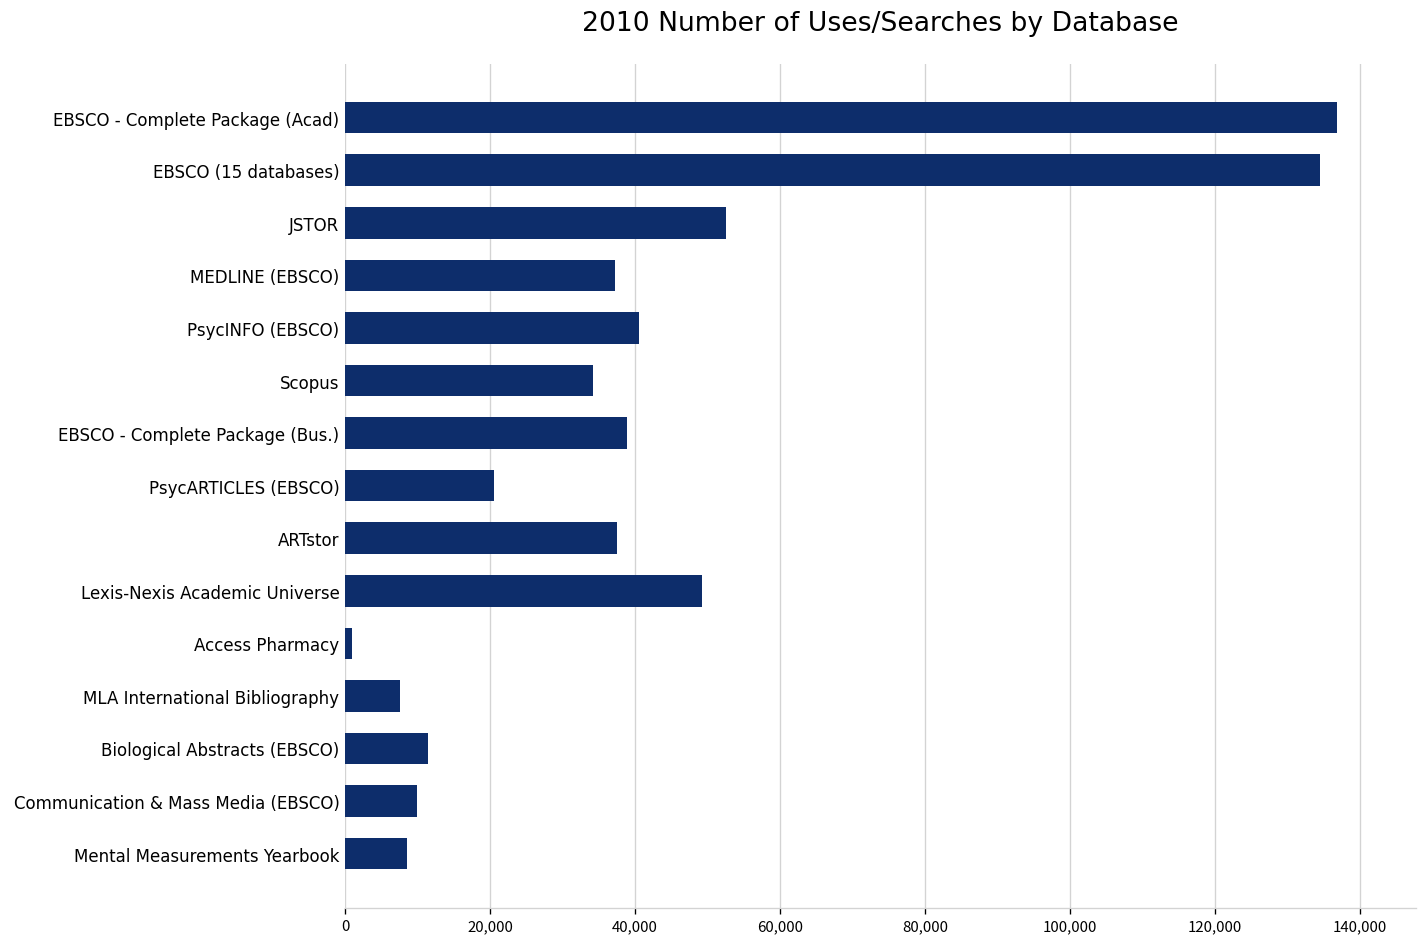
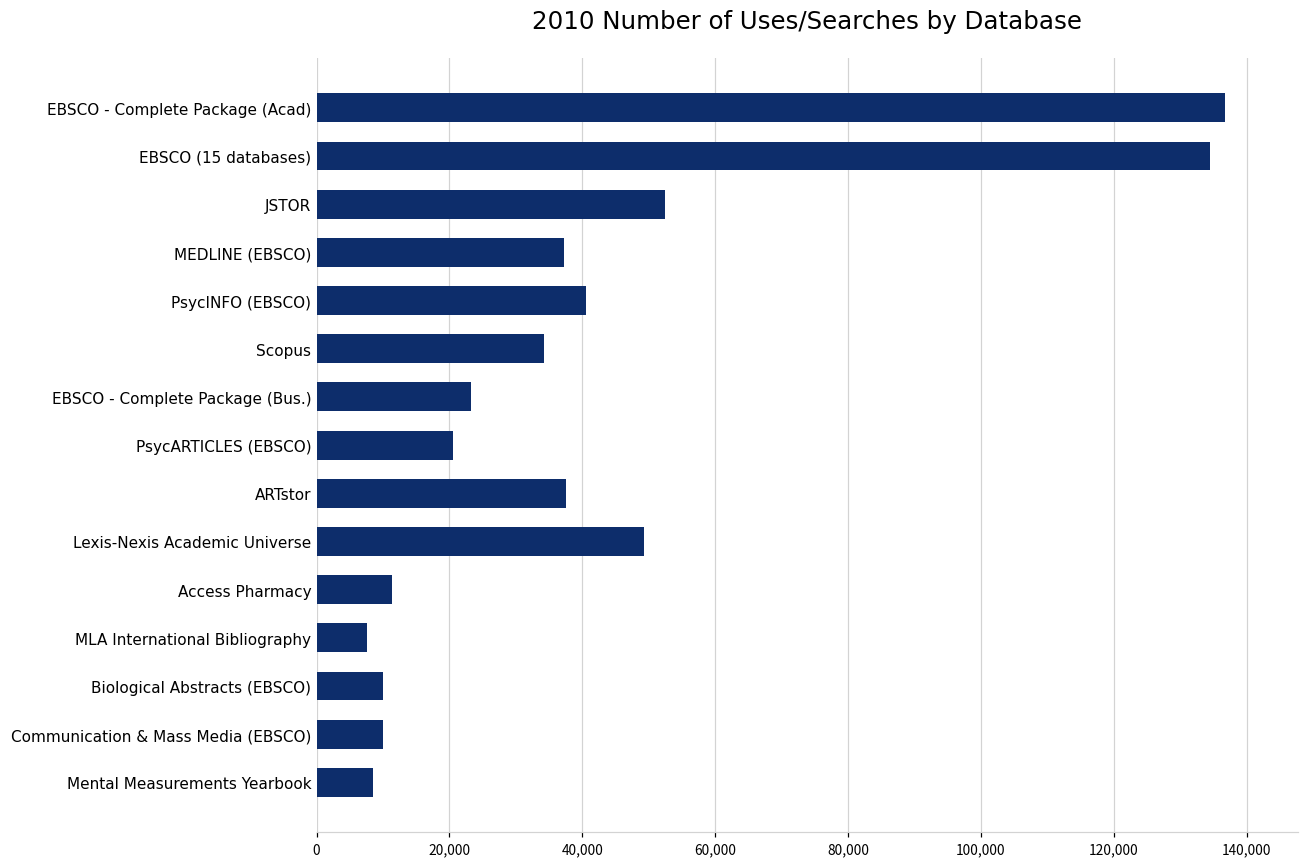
  {
    "EBSCO - Complete Package (Acad)": "137,000",
    "EBSCO (15 databases)": "134,000",
    "JSTOR": "52,000",
    "MEDLINE (EBSCO)": "37,000",
    "PsycINFO (EBSCO)": "41,000",
    "Scopus": "34,000",
-   "EBSCO - Complete Package (Bus.)": "39,000",
+   "EBSCO - Complete Package (Bus.)": "23,000",
    "PsycARTICLES (EBSCO)": "21,000",
    "ARTstor": "38,000",
    "Lexis-Nexis Academic Universe": "49,000",
-   "Access Pharmacy": "1,000",
+   "Access Pharmacy": "11,000",
    "MLA International Bibliography": "8,000",
-   "Biological Abstracts (EBSCO)": "11,000",
+   "Biological Abstracts (EBSCO)": "10,000",
    "Communication & Mass Media (EBSCO)": "10,000",
    "Mental Measurements Yearbook": "9,000"
  }
